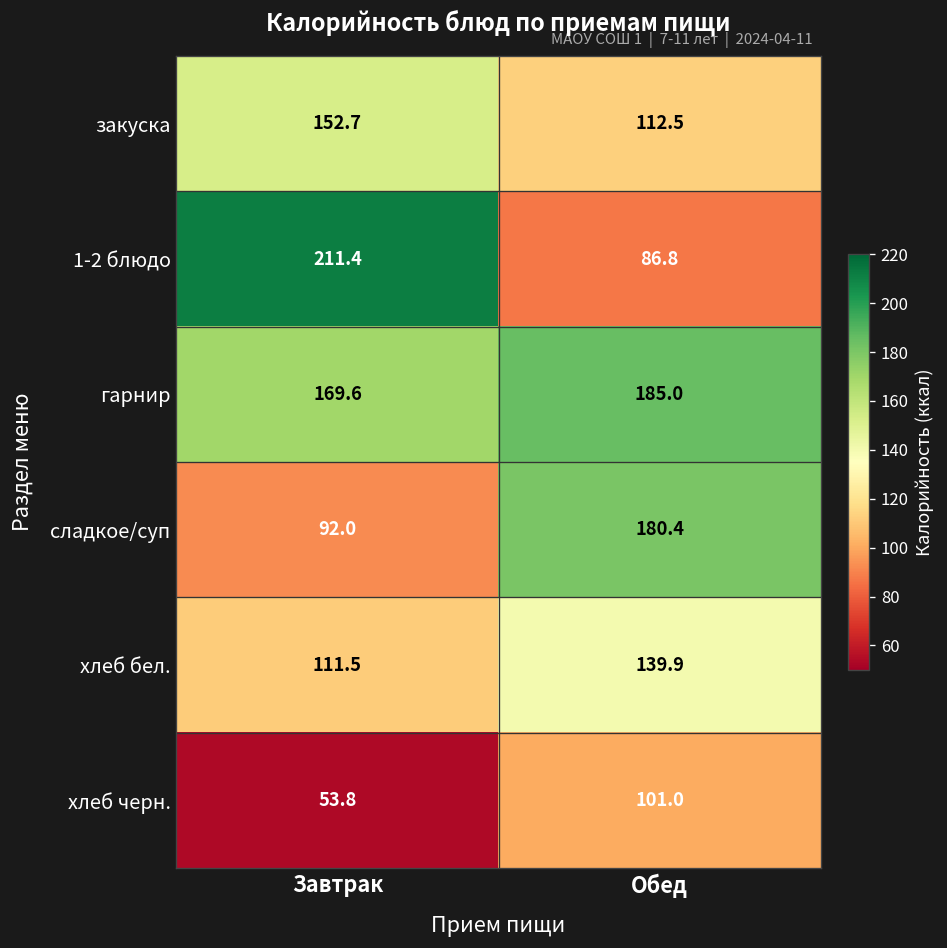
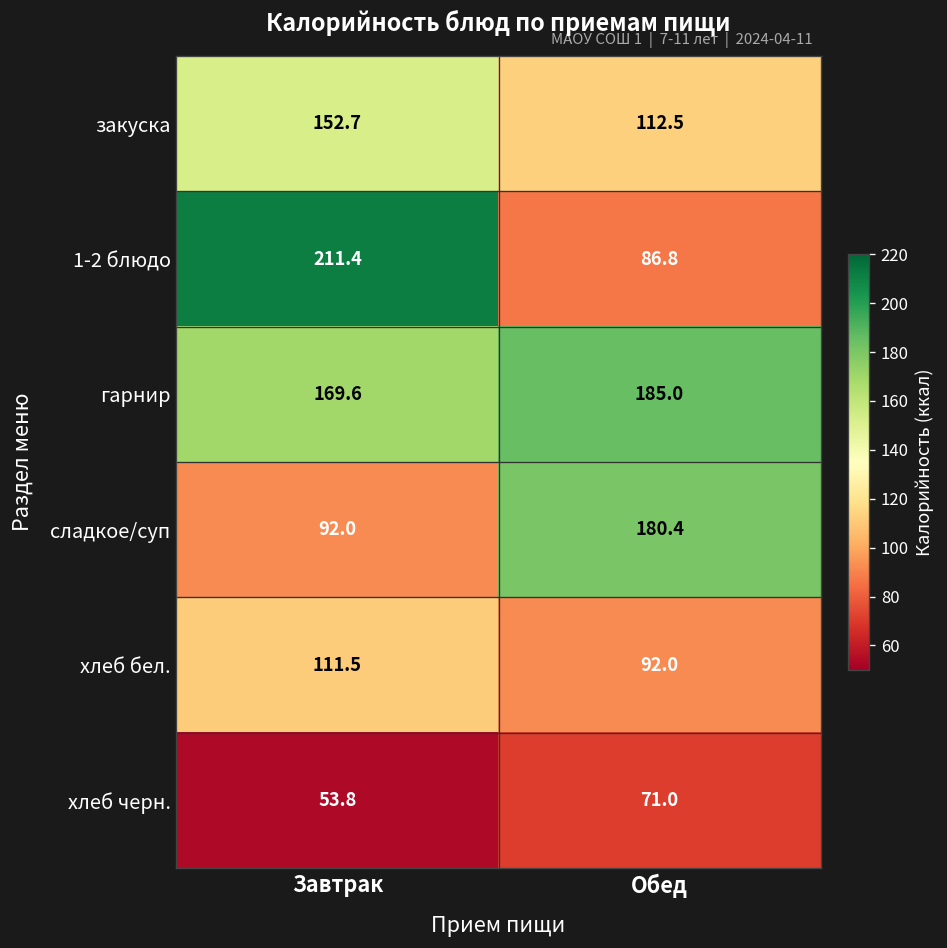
  {
    "закуска": {
      "Завтрак": 152.7,
      "Обед": 112.5
    },
    "1-2 блюдо": {
      "Завтрак": 211.4,
      "Обед": 86.8
    },
    "гарнир": {
      "Завтрак": 169.6,
      "Обед": 185.0
    },
    "сладкое/суп": {
      "Завтрак": 92.0,
      "Обед": 180.4
    },
    "хлеб бел.": {
      "Завтрак": 111.5,
-     "Обед": 139.9
+     "Обед": 92.0
    },
    "хлеб черн.": {
      "Завтрак": 53.8,
-     "Обед": 101.0
+     "Обед": 71.0
    }
  }
